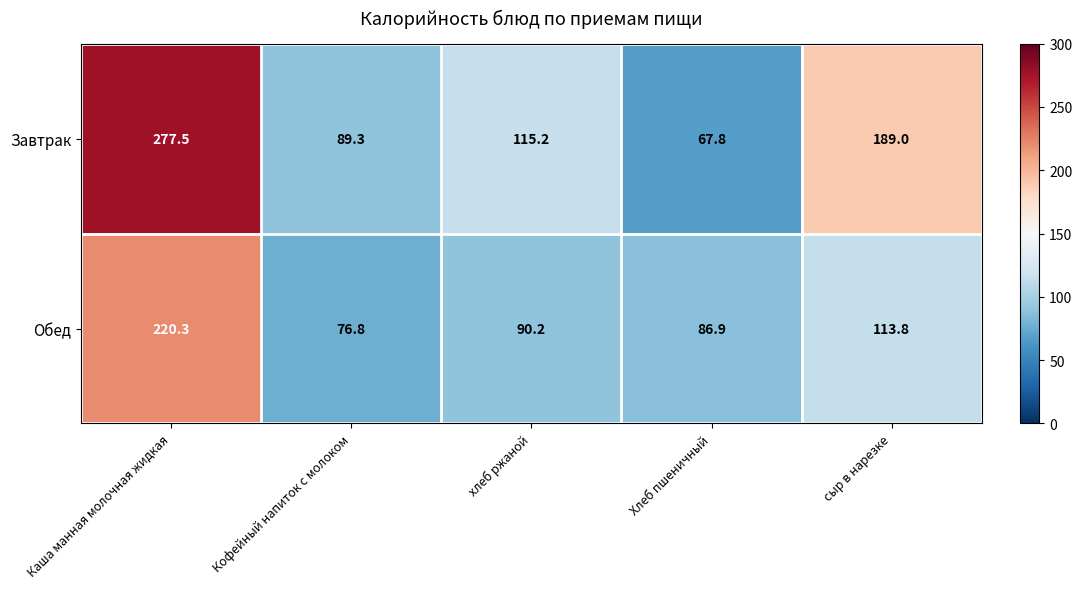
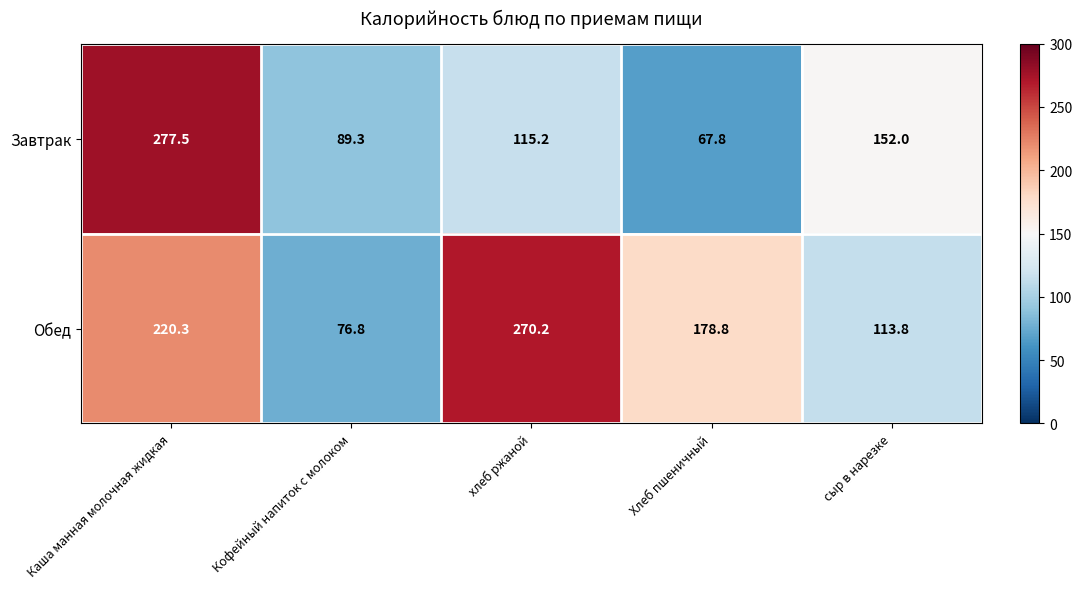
  {
    "Завтрак": {
      "Каша манная молочная жидкая": 277.5,
      "Кофейный напиток с молоком": 89.3,
      "хлеб ржаной": 115.2,
      "Хлеб пшеничный": 67.8,
-     "сыр в нарезке": 189.0
+     "сыр в нарезке": 152.0
    },
    "Обед": {
      "Каша манная молочная жидкая": 220.3,
      "Кофейный напиток с молоком": 76.8,
-     "хлеб ржаной": 90.2,
-     "Хлеб пшеничный": 86.9,
+     "хлеб ржаной": 270.2,
+     "Хлеб пшеничный": 178.8,
      "сыр в нарезке": 113.8
    }
  }
